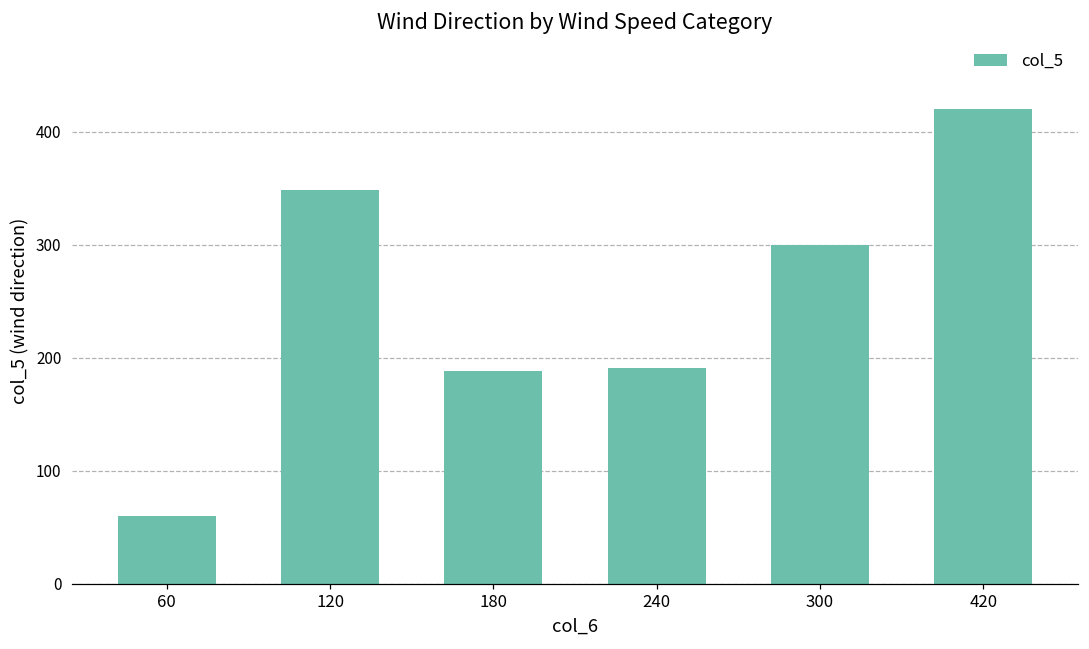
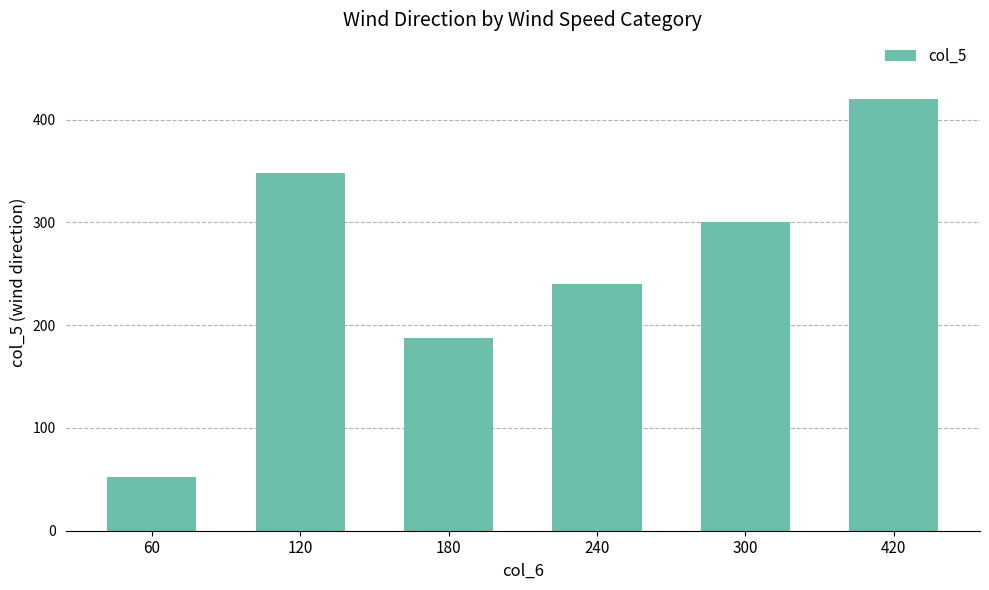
  {
-   "60": 60,
+   "60": 52,
    "120": 348,
    "180": 188,
-   "240": 191,
+   "240": 240,
    "300": 300,
    "420": 420
  }
